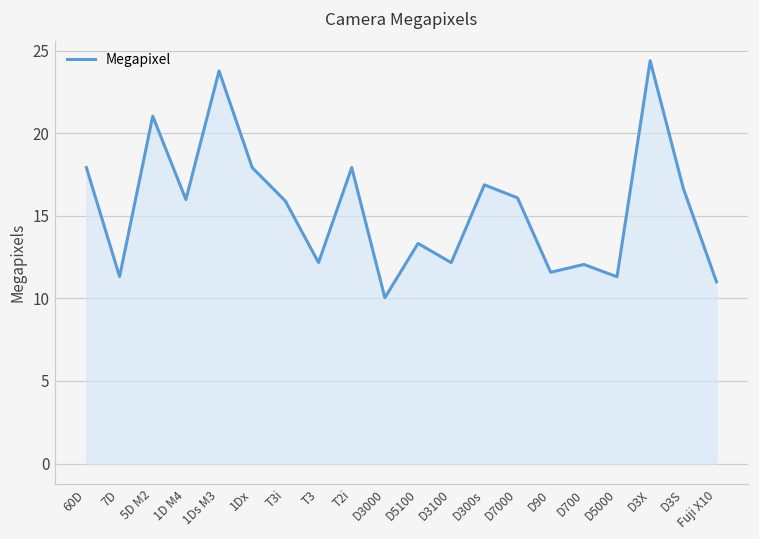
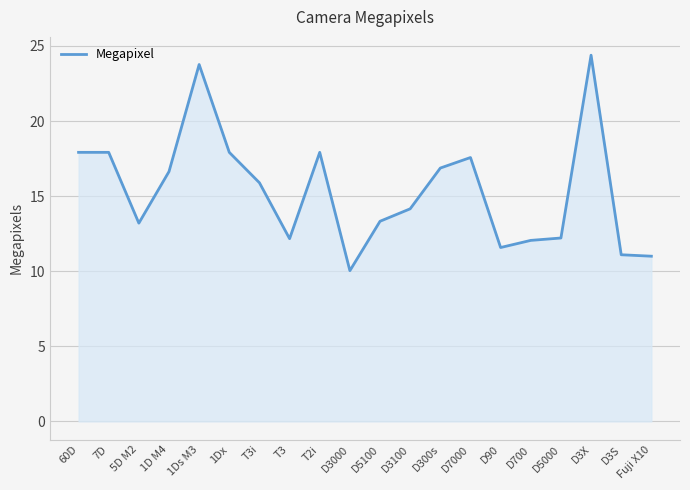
  {
    "60D": 17.9,
-   "7D": 11.3,
-   "5D M2": 21.0,
-   "1D M4": 16.0,
+   "7D": 17.9,
+   "5D M2": 13.2,
+   "1D M4": 16.6,
    "1Ds M3": 23.8,
    "1Dx": 17.9,
    "T3i": 15.9,
    "T3": 12.2,
    "T2i": 17.9,
    "D3000": 10.0,
    "D5100": 13.3,
-   "D3100": 12.2,
+   "D3100": 14.2,
    "D300s": 16.9,
-   "D7000": 16.1,
+   "D7000": 17.6,
    "D90": 11.6,
    "D700": 12.1,
-   "D5000": 11.3,
+   "D5000": 12.2,
    "D3X": 24.4,
-   "D3S": 16.7,
+   "D3S": 11.1,
    "Fuji X10": 11.0
  }
